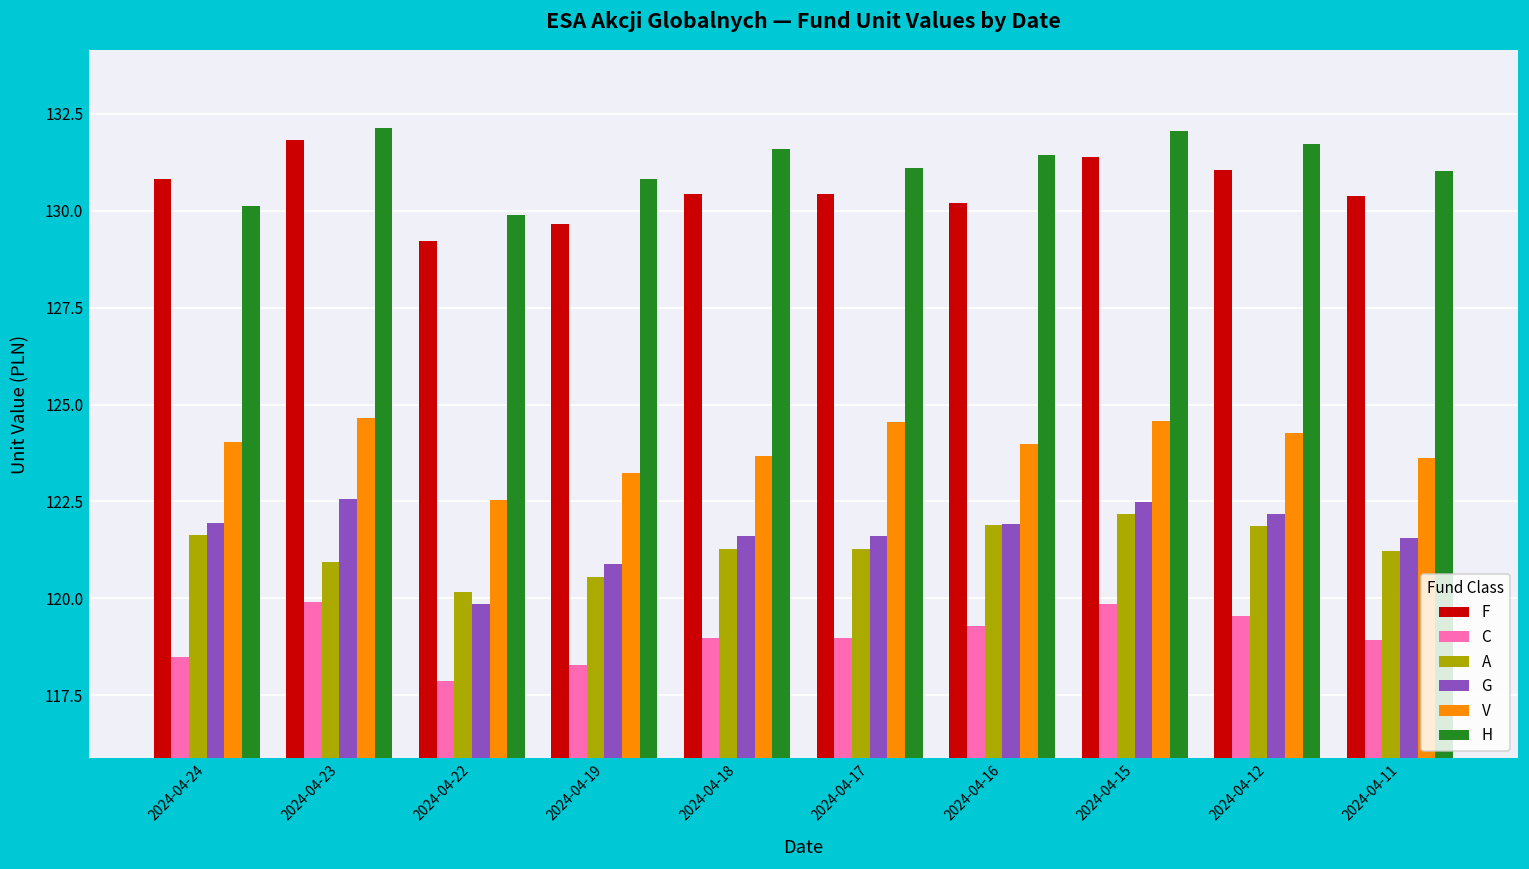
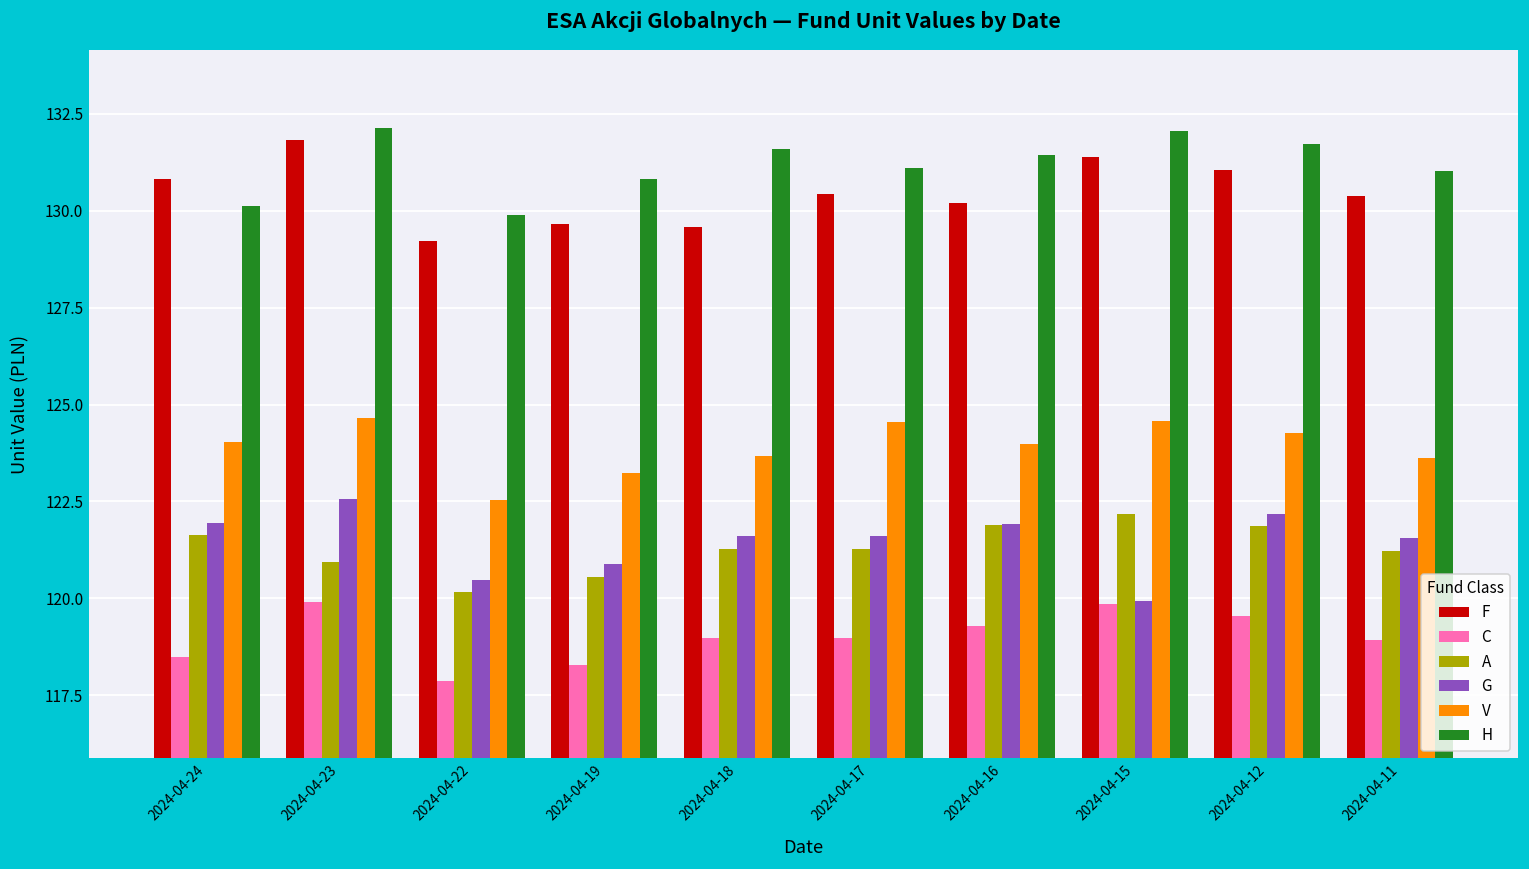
  {
    "F": {
      "2024-04-24": 130.8,
      "2024-04-23": 131.8,
      "2024-04-22": 129.2,
      "2024-04-19": 129.7,
-     "2024-04-18": 130.4,
+     "2024-04-18": 129.6,
      "2024-04-17": 130.4,
      "2024-04-16": 130.2,
      "2024-04-15": 131.4,
      "2024-04-12": 131.1,
      "2024-04-11": 130.4
    },
    "C": {
      "2024-04-24": 118.5,
      "2024-04-23": 119.9,
      "2024-04-22": 117.9,
      "2024-04-19": 118.3,
      "2024-04-18": 119.0,
      "2024-04-17": 119.0,
      "2024-04-16": 119.3,
      "2024-04-15": 119.8,
      "2024-04-12": 119.5,
      "2024-04-11": 118.9
    },
    "A": {
      "2024-04-24": 121.6,
      "2024-04-23": 120.9,
      "2024-04-22": 120.2,
      "2024-04-19": 120.6,
      "2024-04-18": 121.3,
      "2024-04-17": 121.3,
      "2024-04-16": 121.9,
      "2024-04-15": 122.2,
      "2024-04-12": 121.9,
      "2024-04-11": 121.2
    },
    "G": {
      "2024-04-24": 122.0,
      "2024-04-23": 122.6,
-     "2024-04-22": 119.9,
+     "2024-04-22": 120.5,
      "2024-04-19": 120.9,
      "2024-04-18": 121.6,
      "2024-04-17": 121.6,
      "2024-04-16": 121.9,
-     "2024-04-15": 122.5,
+     "2024-04-15": 119.9,
      "2024-04-12": 122.2,
      "2024-04-11": 121.6
    },
    "V": {
      "2024-04-24": 124.0,
      "2024-04-23": 124.7,
      "2024-04-22": 122.5,
      "2024-04-19": 123.2,
      "2024-04-18": 123.7,
      "2024-04-17": 124.5,
      "2024-04-16": 124.0,
      "2024-04-15": 124.6,
      "2024-04-12": 124.3,
      "2024-04-11": 123.6
    },
    "H": {
      "2024-04-24": 130.1,
      "2024-04-23": 132.1,
      "2024-04-22": 129.9,
      "2024-04-19": 130.8,
      "2024-04-18": 131.6,
      "2024-04-17": 131.1,
      "2024-04-16": 131.4,
      "2024-04-15": 132.1,
      "2024-04-12": 131.7,
      "2024-04-11": 131.0
    }
  }
